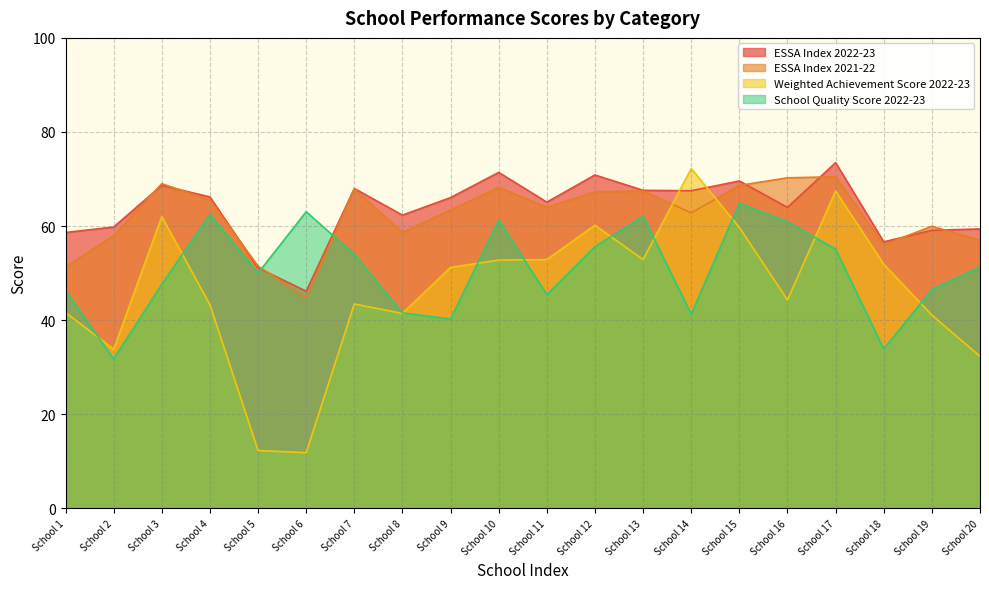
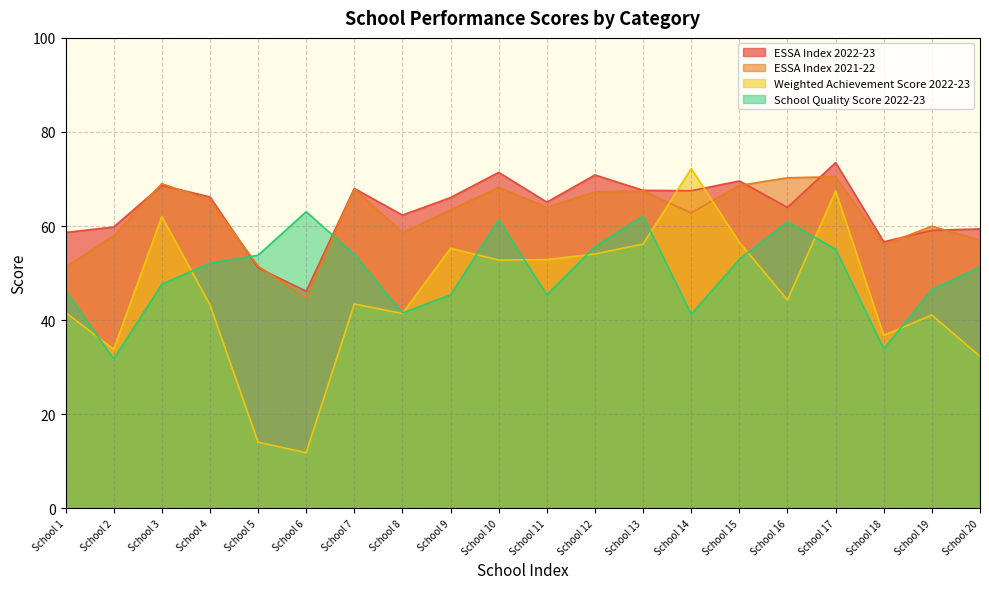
  {
    "Weighted Achievement Score 2022-23": {
      "School 1": 42,
      "School 2": 34,
      "School 3": 62,
      "School 4": 43,
-     "School 5": 12,
+     "School 5": 14,
      "School 6": 12,
      "School 7": 43,
-     "School 9": 51,
+     "School 9": 55,
      "School 10": 53,
      "School 11": 53,
-     "School 12": 60,
-     "School 13": 53,
+     "School 12": 54,
+     "School 13": 56,
      "School 14": 72,
-     "School 15": 60,
+     "School 15": 57,
      "School 16": 44,
      "School 17": 67,
-     "School 18": 52,
+     "School 18": 37,
      "School 19": 41,
      "School 20": 32
    },
    "School Quality Score 2022-23": {
      "School 1": 46,
      "School 2": 32,
      "School 3": 48,
-     "School 4": 62,
-     "School 5": 50,
+     "School 4": 52,
+     "School 5": 54,
      "School 6": 63,
      "School 7": 54,
-     "School 9": 40,
+     "School 9": 45,
      "School 10": 61,
      "School 11": 45,
      "School 12": 56,
      "School 13": 62,
      "School 14": 41,
-     "School 15": 65,
+     "School 15": 53,
      "School 16": 61,
      "School 17": 55,
      "School 18": 34,
      "School 19": 47,
      "School 20": 51
    }
  }
